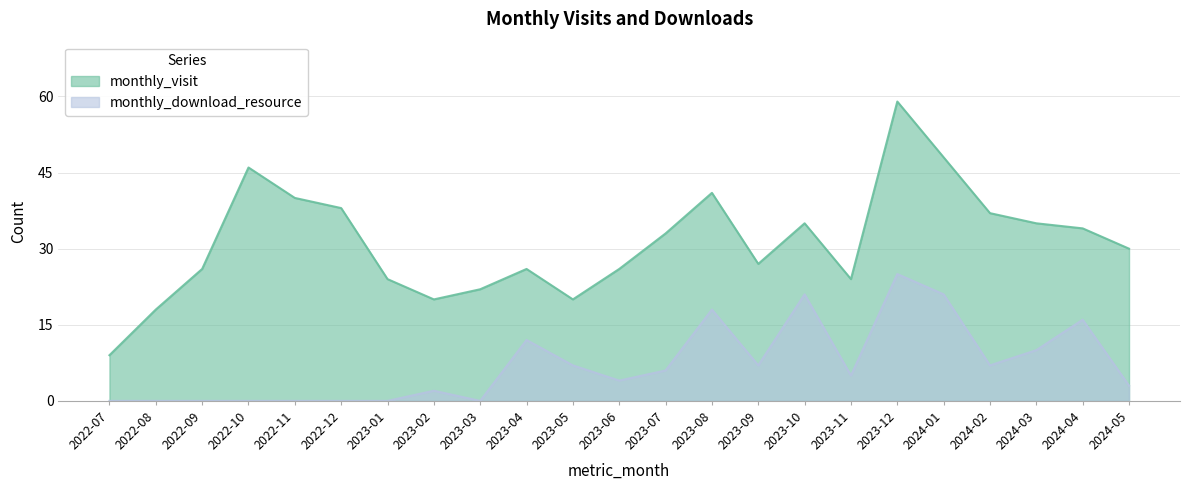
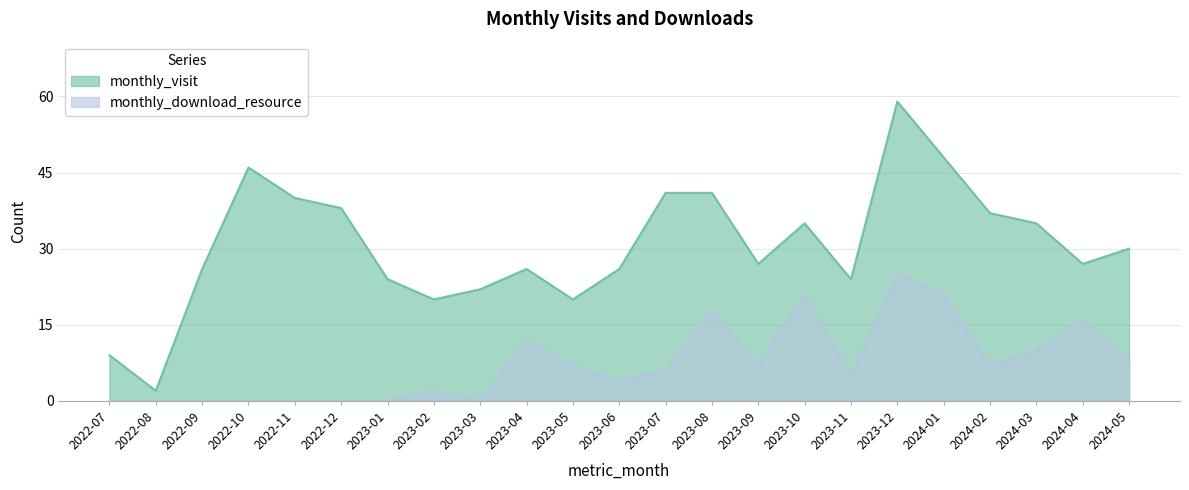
  {
    "monthly_visit": {
      "2022-07": 9,
-     "2022-08": 18,
+     "2022-08": 2,
      "2022-09": 26,
      "2022-10": 46,
      "2022-11": 40,
      "2022-12": 38,
      "2023-01": 24,
      "2023-02": 20,
      "2023-03": 22,
      "2023-04": 26,
      "2023-05": 20,
      "2023-06": 26,
-     "2023-07": 33,
+     "2023-07": 41,
      "2023-08": 41,
      "2023-09": 27,
      "2023-10": 35,
      "2023-11": 24,
      "2023-12": 59,
      "2024-01": 48,
      "2024-02": 37,
      "2024-03": 35,
-     "2024-04": 34,
+     "2024-04": 27,
      "2024-05": 30
    },
    "monthly_download_resource": {
      "2022-07": 0,
      "2022-08": 0,
      "2022-09": 0,
      "2022-10": 0,
      "2022-11": 0,
      "2022-12": 0,
      "2023-01": 0,
      "2023-02": 2,
      "2023-03": 0,
      "2023-04": 12,
      "2023-05": 7,
      "2023-06": 4,
      "2023-07": 6,
      "2023-08": 18,
      "2023-09": 7,
      "2023-10": 21,
      "2023-11": 5,
      "2023-12": 25,
      "2024-01": 21,
      "2024-02": 7,
      "2024-03": 10,
      "2024-04": 16,
-     "2024-05": 3
+     "2024-05": 8
    }
  }
